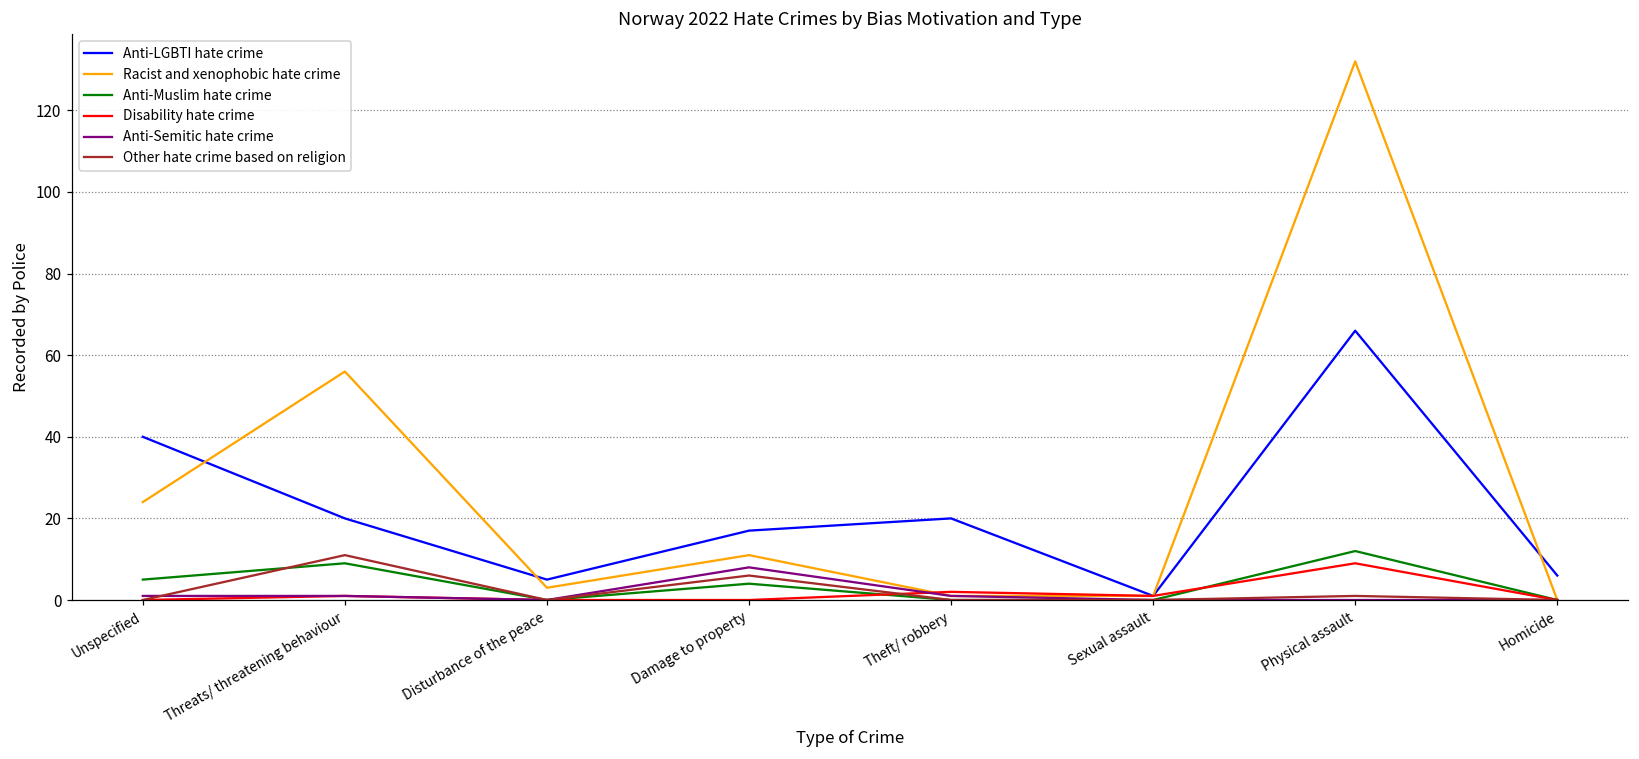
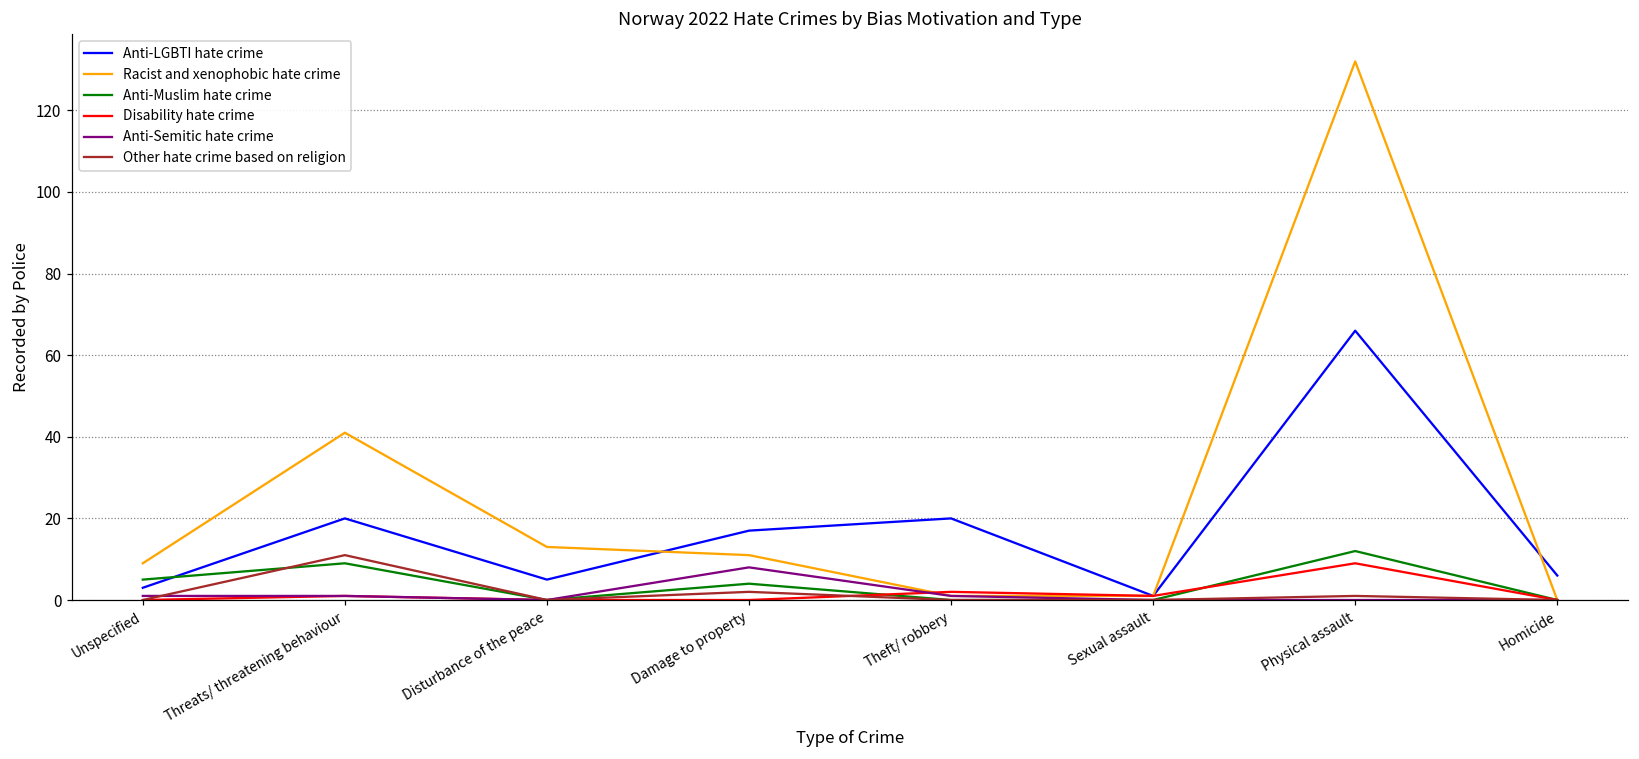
  {
    "Anti-LGBTI hate crime": {
-     "Unspecified": 40,
+     "Unspecified": 3,
      "Threats/ threatening behaviour": 20,
      "Disturbance of the peace": 5,
      "Damage to property": 17,
      "Theft/ robbery": 20,
      "Physical assault": 66,
      "Homicide": 6
    },
    "Racist and xenophobic hate crime": {
-     "Unspecified": 24,
-     "Threats/ threatening behaviour": 56,
-     "Disturbance of the peace": 3,
+     "Unspecified": 9,
+     "Threats/ threatening behaviour": 41,
+     "Disturbance of the peace": 13,
      "Damage to property": 11,
      "Physical assault": 132
    },
    "Anti-Muslim hate crime": {
      "Unspecified": 5,
      "Threats/ threatening behaviour": 9,
      "Damage to property": 4,
      "Physical assault": 12
    },
    "Disability hate crime": {
      "Damage to property": 0,
      "Theft/ robbery": 2,
      "Physical assault": 9
    },
    "Anti-Semitic hate crime": {
      "Unspecified": 1,
      "Damage to property": 8,
      "Physical assault": 0
    },
    "Other hate crime based on religion": {
      "Threats/ threatening behaviour": 11,
-     "Damage to property": 6,
+     "Damage to property": 2,
      "Physical assault": 1
    }
  }
